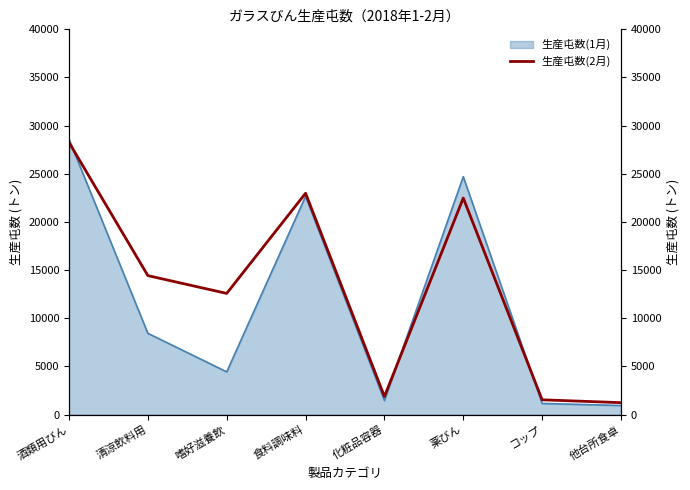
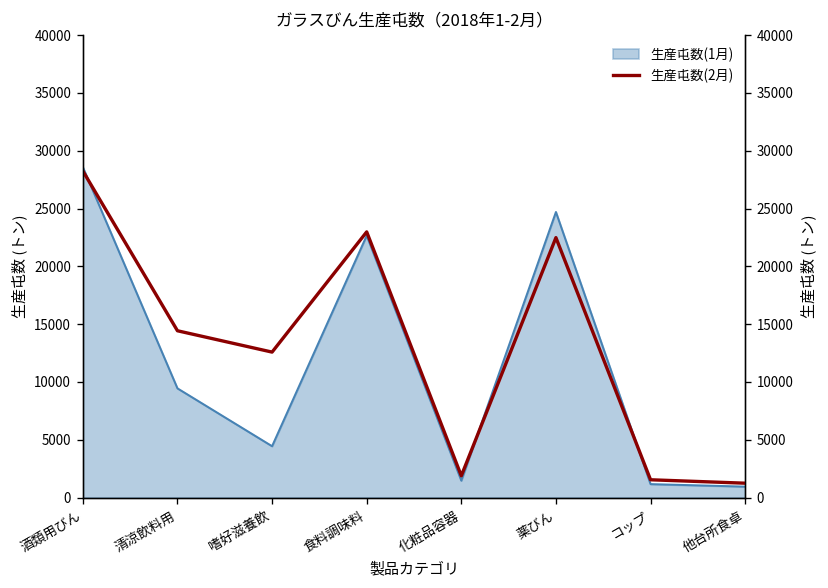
  {
    "生産屯数(1月)": {
      "酒類用びん": 29000,
-     "清涼飲料用": 8000,
+     "清涼飲料用": 9000,
      "嗜好滋養飲": 4000,
      "食料調味料": 23000,
      "化粧品容器": 1000,
      "薬びん": 25000,
      "コップ": 1000,
      "他台所食卓": 1000
    },
    "生産屯数(2月)": {
      "酒類用びん": 28000,
      "清涼飲料用": 14000,
      "嗜好滋養飲": 13000,
      "食料調味料": 23000,
      "化粧品容器": 2000,
      "薬びん": 22000,
      "コップ": 2000,
      "他台所食卓": 1000
    }
  }
